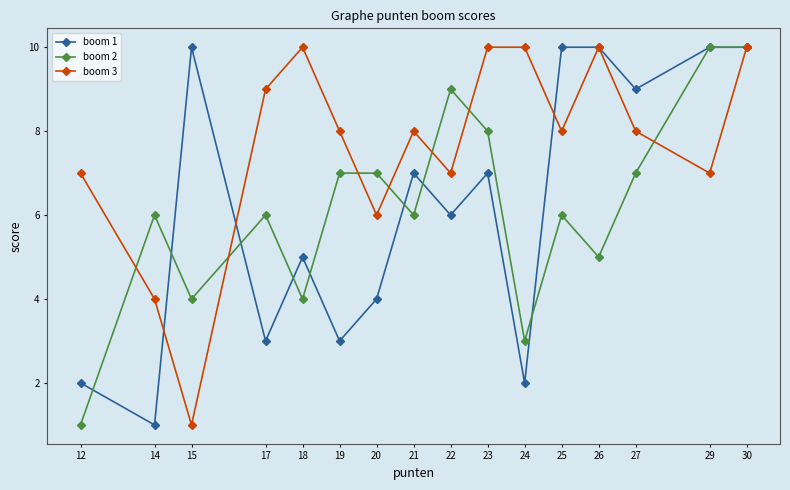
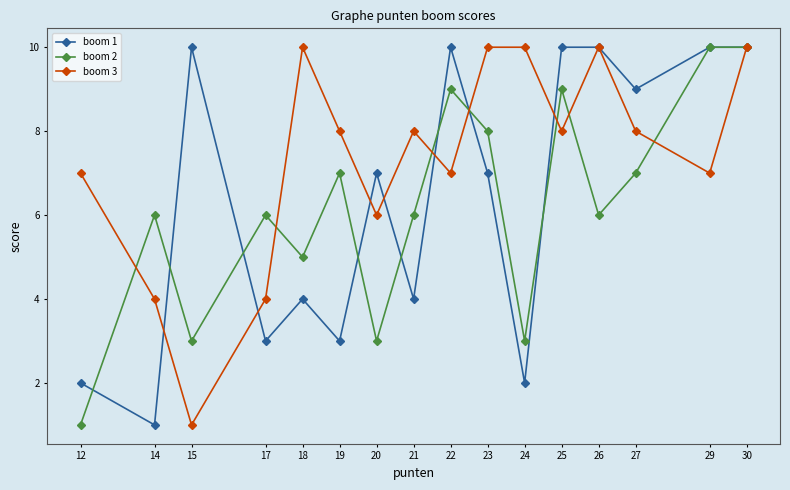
  {
    "boom 1": {
      "12": 2,
      "14": 1,
      "15": 10,
      "17": 3,
-     "18": 5,
+     "18": 4,
      "19": 3,
-     "20": 4,
-     "21": 7,
-     "22": 6,
+     "20": 7,
+     "21": 4,
+     "22": 10,
      "23": 7,
      "24": 2,
      "25": 10,
      "27": 9
    },
    "boom 2": {
      "12": 1,
      "14": 6,
-     "15": 4,
+     "15": 3,
      "17": 6,
-     "18": 4,
+     "18": 5,
      "19": 7,
-     "20": 7,
+     "20": 3,
      "21": 6,
      "22": 9,
      "23": 8,
      "24": 3,
-     "25": 6,
-     "26": 5,
+     "25": 9,
+     "26": 6,
      "27": 7
    },
    "boom 3": {
      "12": 7,
      "14": 4,
      "15": 1,
-     "17": 9,
+     "17": 4,
      "18": 10,
      "19": 8,
      "20": 6,
      "21": 8,
      "22": 7,
      "23": 10,
      "24": 10,
      "25": 8,
      "27": 8,
      "29": 7
    }
  }
